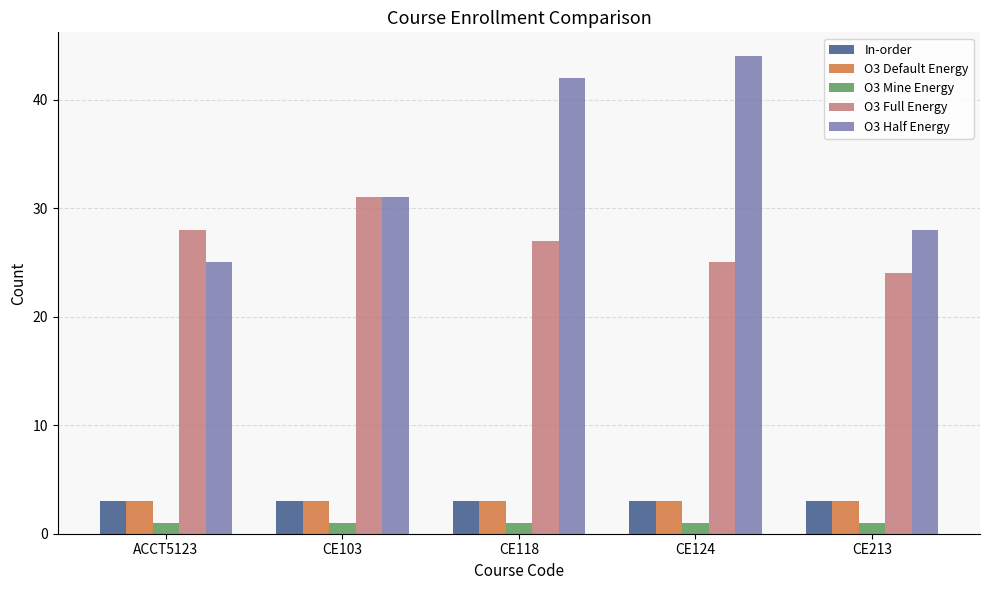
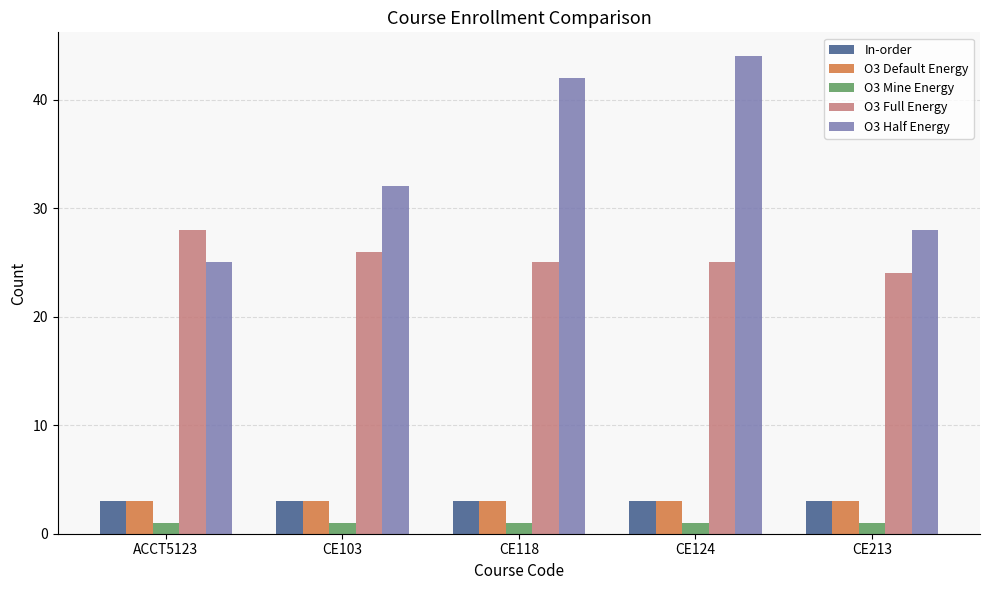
  {
    "In-order": {
      "ACCT5123": 3,
      "CE103": 3,
      "CE118": 3,
      "CE124": 3,
      "CE213": 3
    },
    "O3 Default Energy": {
      "ACCT5123": 3,
      "CE103": 3,
      "CE118": 3,
      "CE124": 3,
      "CE213": 3
    },
    "O3 Mine Energy": {
      "ACCT5123": 1,
      "CE103": 1,
      "CE118": 1,
      "CE124": 1,
      "CE213": 1
    },
    "O3 Full Energy": {
      "ACCT5123": 28,
-     "CE103": 31,
-     "CE118": 27,
+     "CE103": 26,
+     "CE118": 25,
      "CE124": 25,
      "CE213": 24
    },
    "O3 Half Energy": {
      "ACCT5123": 25,
-     "CE103": 31,
+     "CE103": 32,
      "CE118": 42,
      "CE124": 44,
      "CE213": 28
    }
  }
